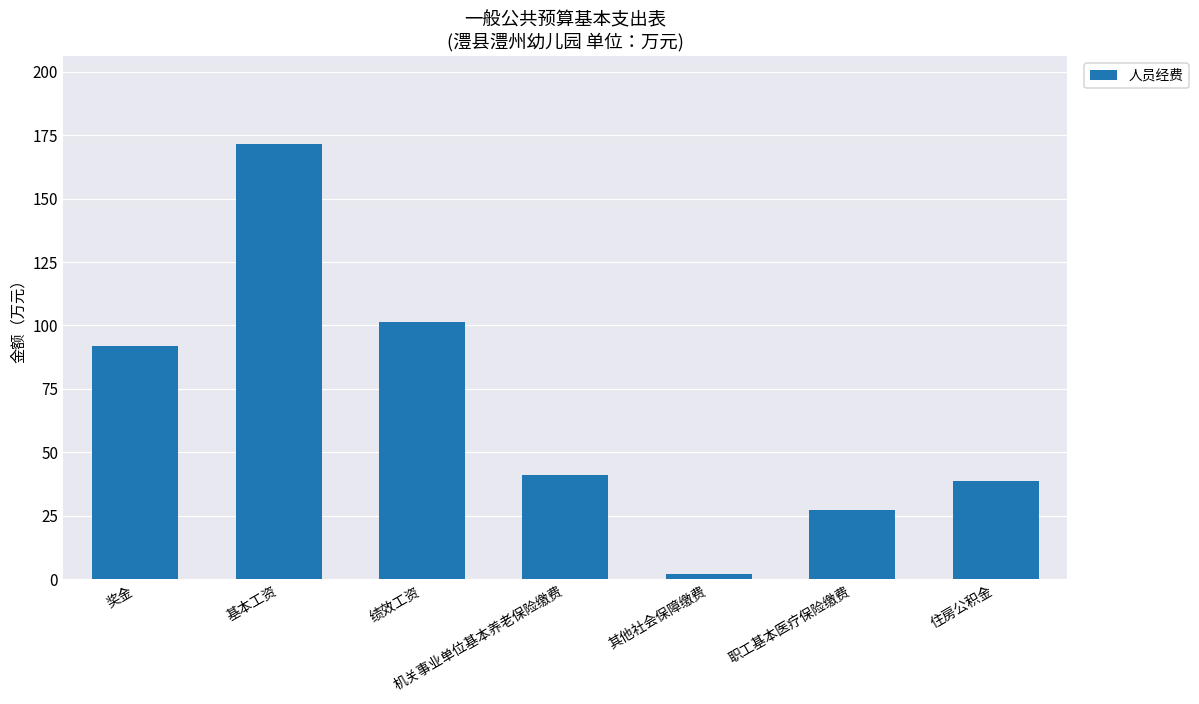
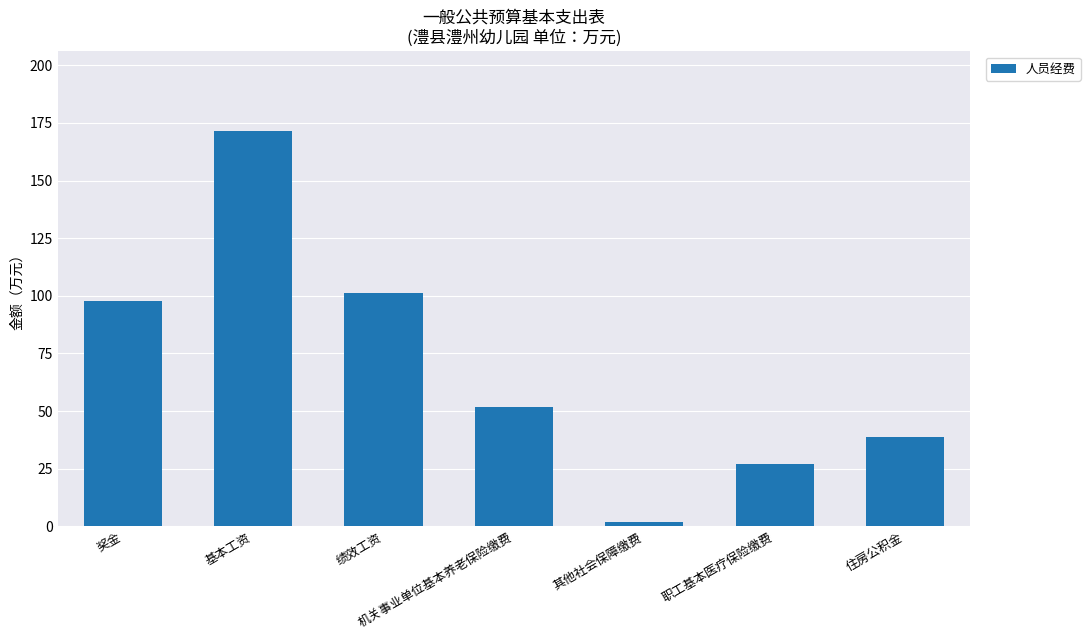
  {
-   "奖金": 92,
+   "奖金": 98,
    "基本工资": 172,
    "绩效工资": 101,
-   "机关事业单位基本养老保险缴费": 41,
+   "机关事业单位基本养老保险缴费": 52,
    "其他社会保障缴费": 2,
    "职工基本医疗保险缴费": 27,
    "住房公积金": 39
  }
